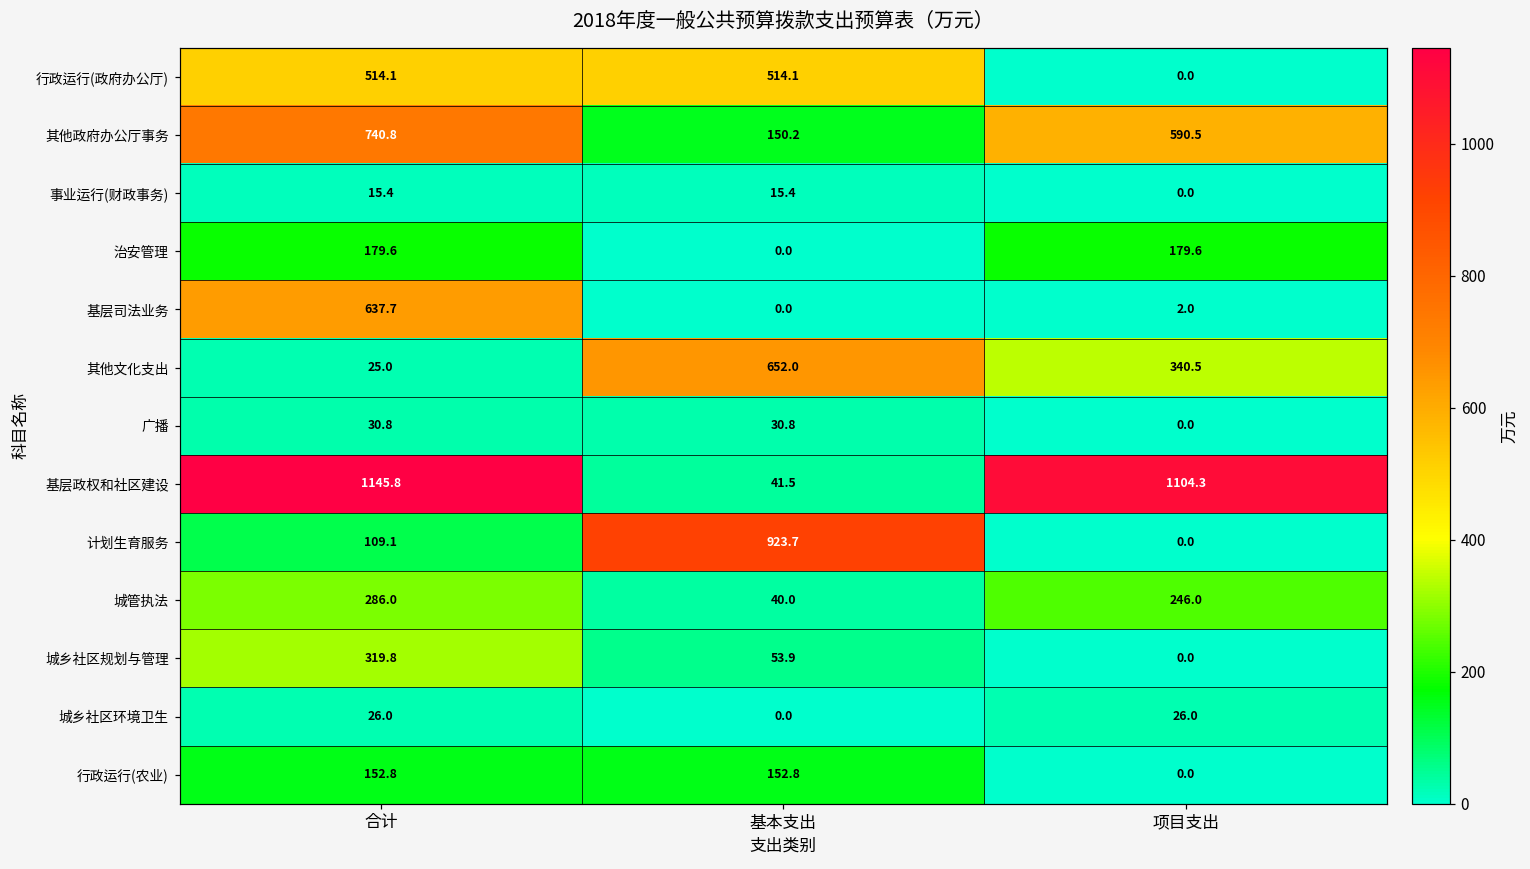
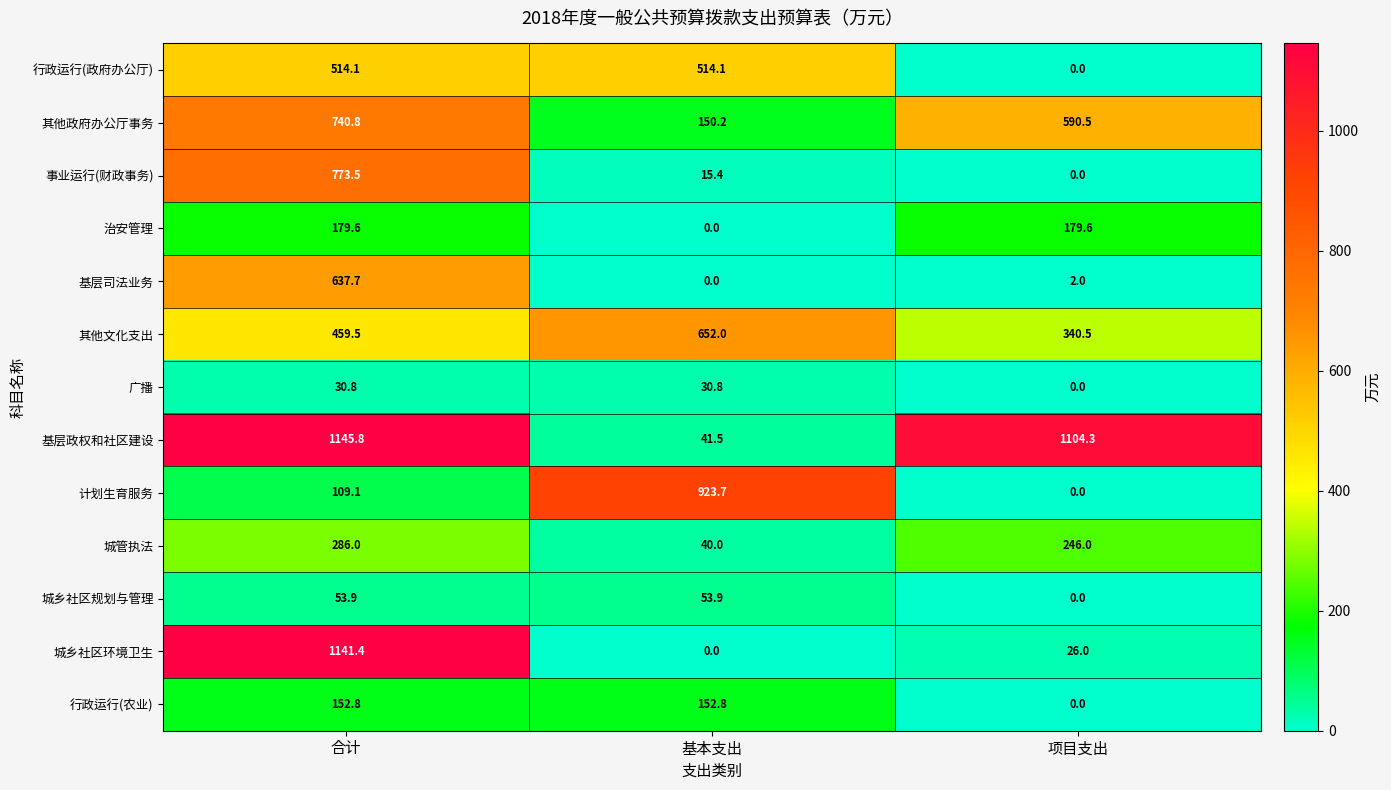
  {
    "行政运行(政府办公厅)": {
      "合计": 514.1,
      "基本支出": 514.1,
      "项目支出": 0.0
    },
    "其他政府办公厅事务": {
      "合计": 740.8,
      "基本支出": 150.2,
      "项目支出": 590.5
    },
    "事业运行(财政事务)": {
-     "合计": 15.4,
+     "合计": 773.5,
      "基本支出": 15.4,
      "项目支出": 0.0
    },
    "治安管理": {
      "合计": 179.6,
      "基本支出": 0.0,
      "项目支出": 179.6
    },
    "基层司法业务": {
      "合计": 637.7,
      "基本支出": 0.0,
      "项目支出": 2.0
    },
    "其他文化支出": {
-     "合计": 25.0,
+     "合计": 459.5,
      "基本支出": 652.0,
      "项目支出": 340.5
    },
    "广播": {
      "合计": 30.8,
      "基本支出": 30.8,
      "项目支出": 0.0
    },
    "基层政权和社区建设": {
      "合计": 1145.8,
      "基本支出": 41.5,
      "项目支出": 1104.3
    },
    "计划生育服务": {
      "合计": 109.1,
      "基本支出": 923.7,
      "项目支出": 0.0
    },
    "城管执法": {
      "合计": 286.0,
      "基本支出": 40.0,
      "项目支出": 246.0
    },
    "城乡社区规划与管理": {
-     "合计": 319.8,
+     "合计": 53.9,
      "基本支出": 53.9,
      "项目支出": 0.0
    },
    "城乡社区环境卫生": {
-     "合计": 26.0,
+     "合计": 1141.4,
      "基本支出": 0.0,
      "项目支出": 26.0
    },
    "行政运行(农业)": {
      "合计": 152.8,
      "基本支出": 152.8,
      "项目支出": 0.0
    }
  }
